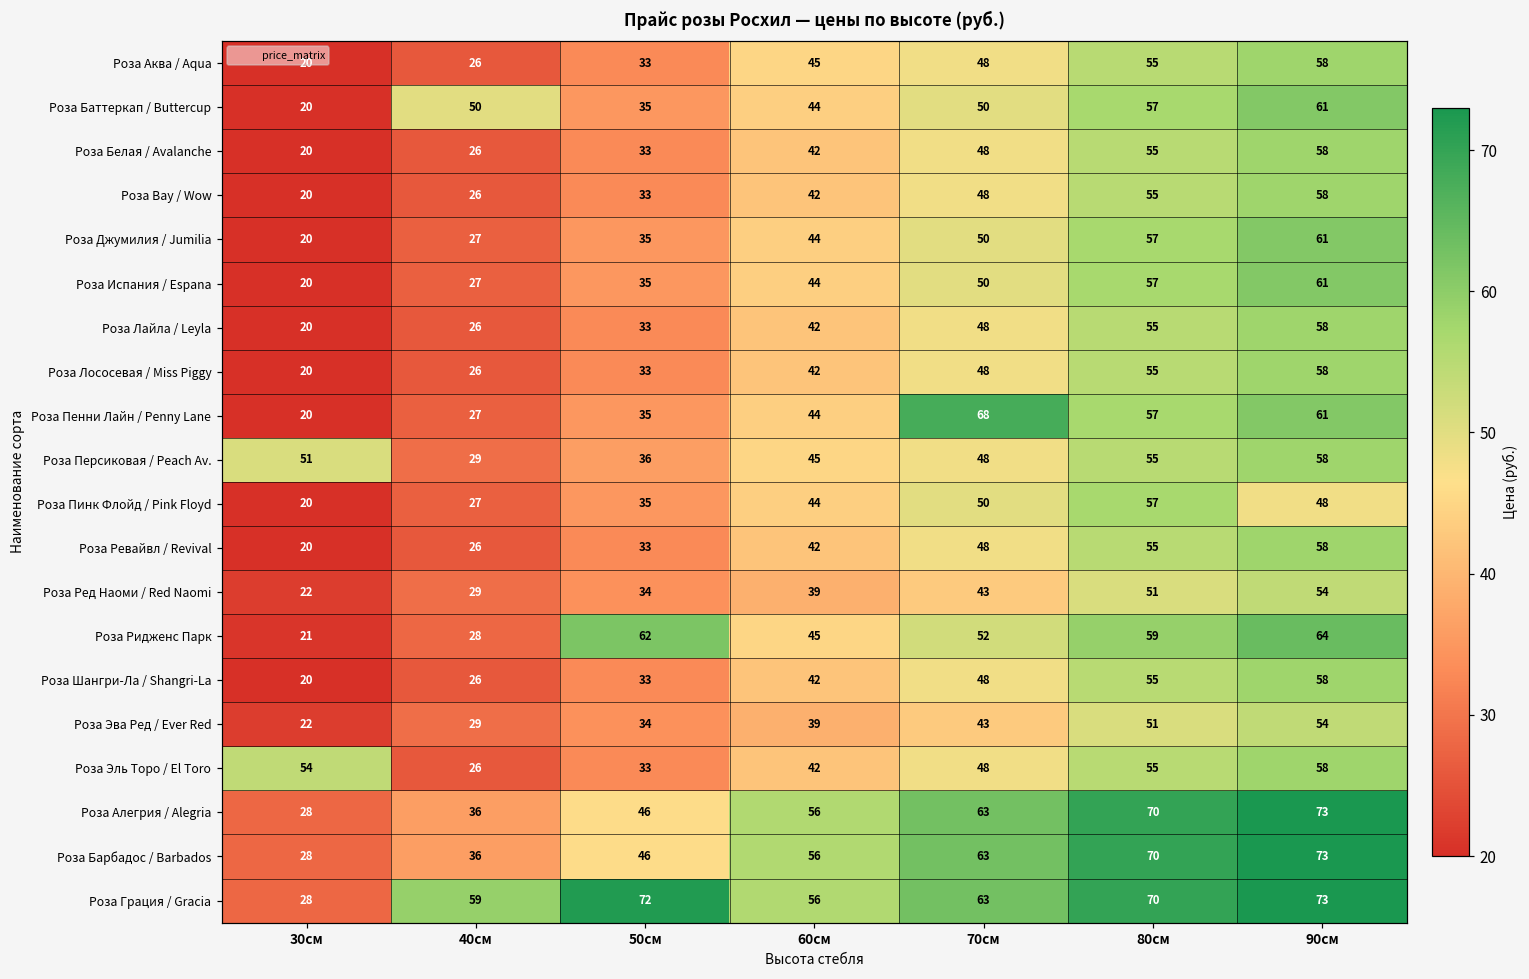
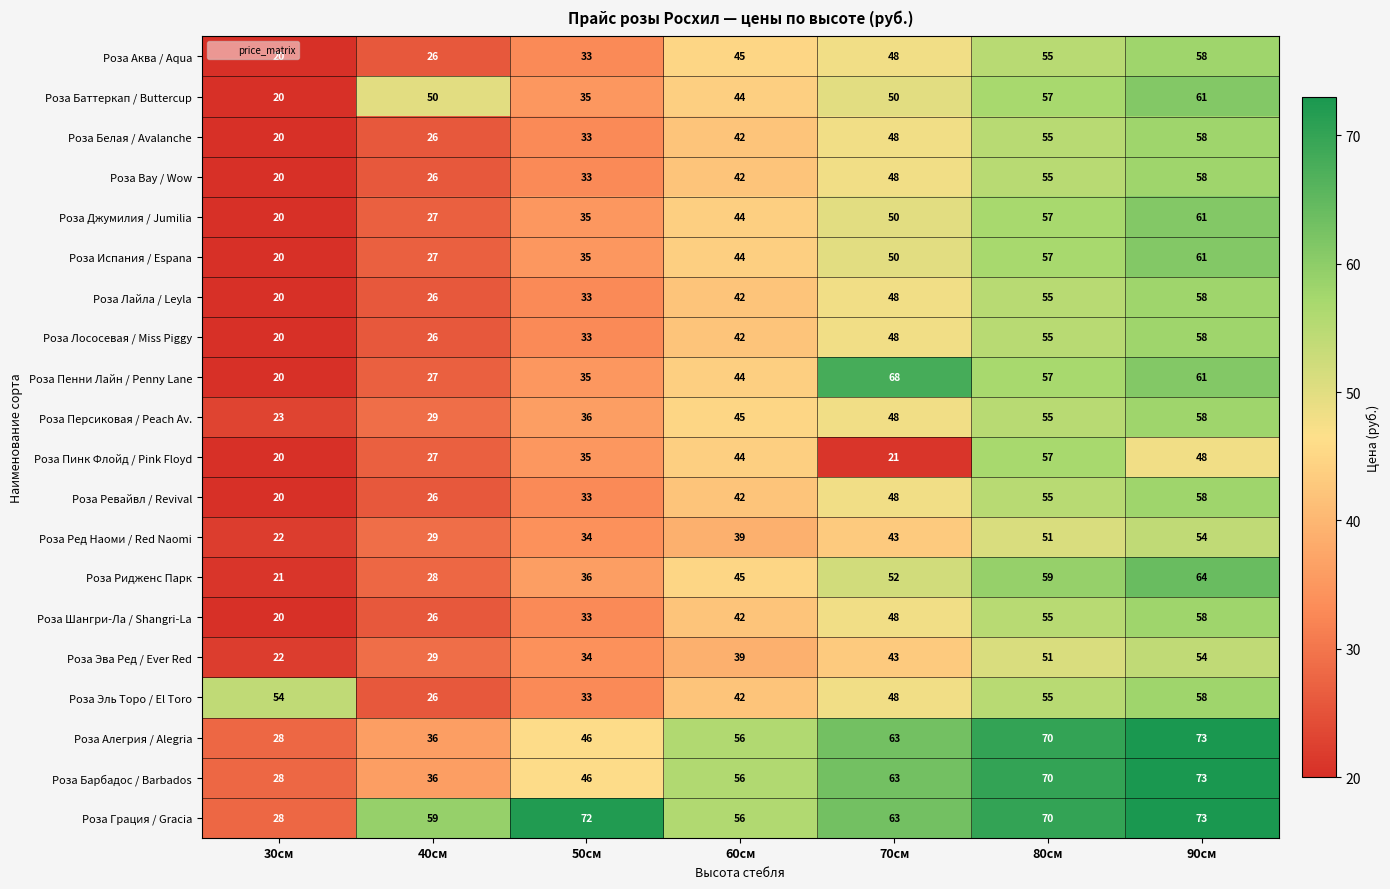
  {
    "Роза Аква / Aqua": {
      "40см": 26,
      "50см": 33,
      "60см": 45,
      "70см": 48,
      "80см": 55,
      "90см": 58
    },
    "Роза Баттеркап / Buttercup": {
      "30см": 20,
      "40см": 50,
      "50см": 35,
      "60см": 44,
      "70см": 50,
      "80см": 57,
      "90см": 61
    },
    "Роза Белая / Avalanche": {
      "30см": 20,
      "40см": 26,
      "50см": 33,
      "60см": 42,
      "70см": 48,
      "80см": 55,
      "90см": 58
    },
    "Роза Вау / Wow": {
      "30см": 20,
      "40см": 26,
      "50см": 33,
      "60см": 42,
      "70см": 48,
      "80см": 55,
      "90см": 58
    },
    "Роза Джумилия / Jumilia": {
      "30см": 20,
      "40см": 27,
      "50см": 35,
      "60см": 44,
      "70см": 50,
      "80см": 57,
      "90см": 61
    },
    "Роза Испания / Espana": {
      "30см": 20,
      "40см": 27,
      "50см": 35,
      "60см": 44,
      "70см": 50,
      "80см": 57,
      "90см": 61
    },
    "Роза Лайла / Leyla": {
      "30см": 20,
      "40см": 26,
      "50см": 33,
      "60см": 42,
      "70см": 48,
      "80см": 55,
      "90см": 58
    },
    "Роза Лососевая / Miss Piggy": {
      "30см": 20,
      "40см": 26,
      "50см": 33,
      "60см": 42,
      "70см": 48,
      "80см": 55,
      "90см": 58
    },
    "Роза Пенни Лайн / Penny Lane": {
      "30см": 20,
      "40см": 27,
      "50см": 35,
      "60см": 44,
      "70см": 68,
      "80см": 57,
      "90см": 61
    },
    "Роза Персиковая / Peach Av.": {
-     "30см": 51,
+     "30см": 23,
      "40см": 29,
      "50см": 36,
      "60см": 45,
      "70см": 48,
      "80см": 55,
      "90см": 58
    },
    "Роза Пинк Флойд / Pink Floyd": {
      "30см": 20,
      "40см": 27,
      "50см": 35,
      "60см": 44,
-     "70см": 50,
+     "70см": 21,
      "80см": 57,
      "90см": 48
    },
    "Роза Ревайвл / Revival": {
      "30см": 20,
      "40см": 26,
      "50см": 33,
      "60см": 42,
      "70см": 48,
      "80см": 55,
      "90см": 58
    },
    "Роза Ред Наоми / Red Naomi": {
      "30см": 22,
      "40см": 29,
      "50см": 34,
      "60см": 39,
      "70см": 43,
      "80см": 51,
      "90см": 54
    },
    "Роза Ридженс Парк": {
      "30см": 21,
      "40см": 28,
-     "50см": 62,
+     "50см": 36,
      "60см": 45,
      "70см": 52,
      "80см": 59,
      "90см": 64
    },
    "Роза Шангри-Ла / Shangri-La": {
      "30см": 20,
      "40см": 26,
      "50см": 33,
      "60см": 42,
      "70см": 48,
      "80см": 55,
      "90см": 58
    },
    "Роза Эва Ред / Ever Red": {
      "30см": 22,
      "40см": 29,
      "50см": 34,
      "60см": 39,
      "70см": 43,
      "80см": 51,
      "90см": 54
    },
    "Роза Эль Торо / El Toro": {
      "30см": 54,
      "40см": 26,
      "50см": 33,
      "60см": 42,
      "70см": 48,
      "80см": 55,
      "90см": 58
    },
    "Роза Алегрия / Alegria": {
      "30см": 28,
      "40см": 36,
      "50см": 46,
      "60см": 56,
      "70см": 63,
      "80см": 70,
      "90см": 73
    },
    "Роза Барбадос / Barbados": {
      "30см": 28,
      "40см": 36,
      "50см": 46,
      "60см": 56,
      "70см": 63,
      "80см": 70,
      "90см": 73
    },
    "Роза Грация / Gracia": {
      "30см": 28,
      "40см": 59,
      "50см": 72,
      "60см": 56,
      "70см": 63,
      "80см": 70,
      "90см": 73
    }
  }
